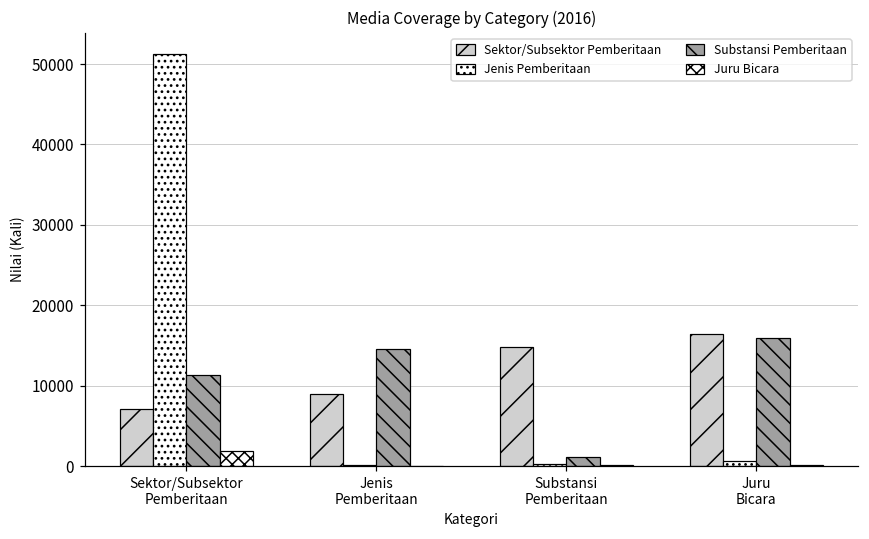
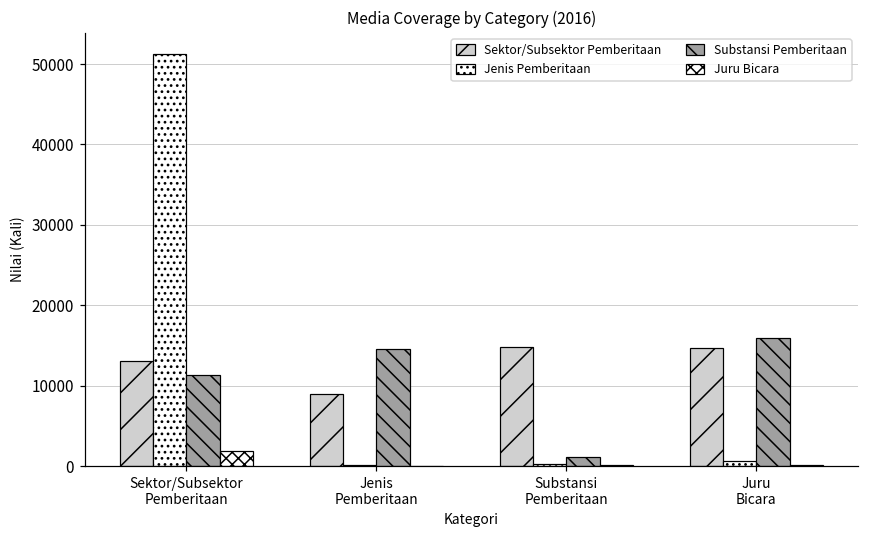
  {
    "Sektor/Subsektor Pemberitaan": {
-     "Sektor/Subsektor Pemberitaan": 7000,
+     "Sektor/Subsektor Pemberitaan": 13000,
      "Jenis Pemberitaan": 9000,
      "Substansi Pemberitaan": 15000,
-     "Juru Bicara": 16000
+     "Juru Bicara": 15000
    },
    "Substansi Pemberitaan": {
      "Sektor/Subsektor Pemberitaan": 11000,
      "Jenis Pemberitaan": 15000,
      "Substansi Pemberitaan": 1000,
      "Juru Bicara": 16000
    }
  }
